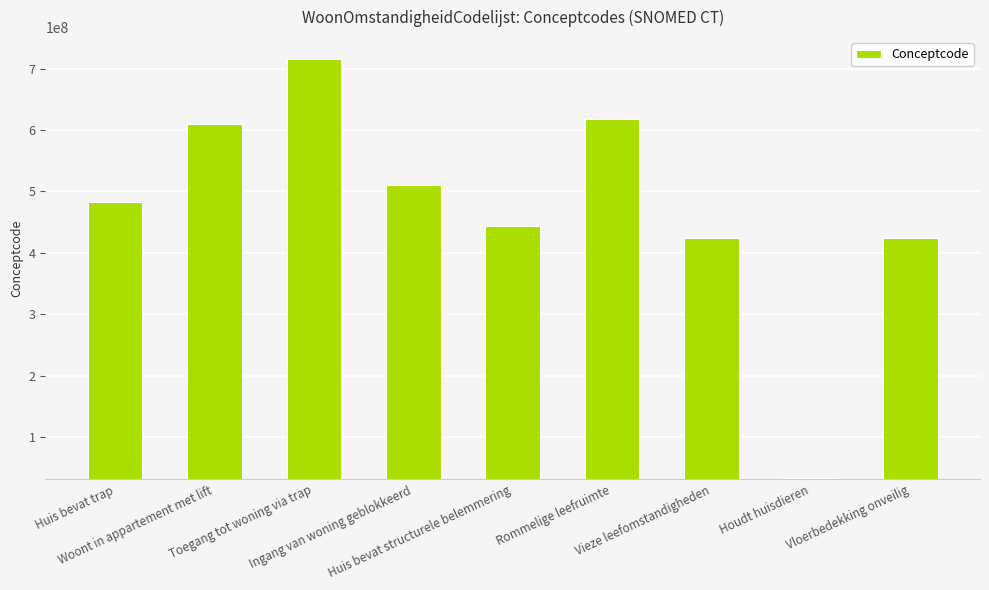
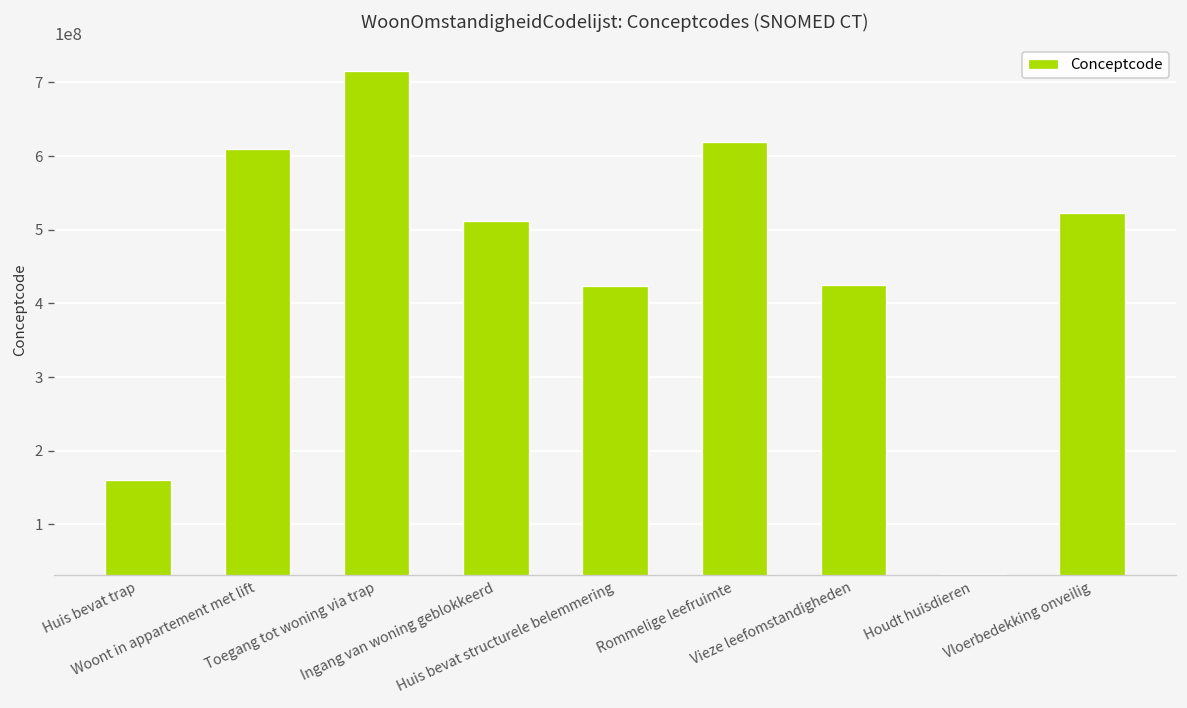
  {
-   "Huis bevat trap": 480000000,
+   "Huis bevat trap": 160000000,
    "Woont in appartement met lift": 610000000,
    "Toegang tot woning via trap": 720000000,
    "Ingang van woning geblokkeerd": 510000000,
-   "Huis bevat structurele belemmering": 440000000,
+   "Huis bevat structurele belemmering": 420000000,
    "Rommelige leefruimte": 620000000,
    "Vieze leefomstandigheden": 420000000,
    "Houdt huisdieren": 30000000,
-   "Vloerbedekking onveilig": 420000000
+   "Vloerbedekking onveilig": 520000000
  }
